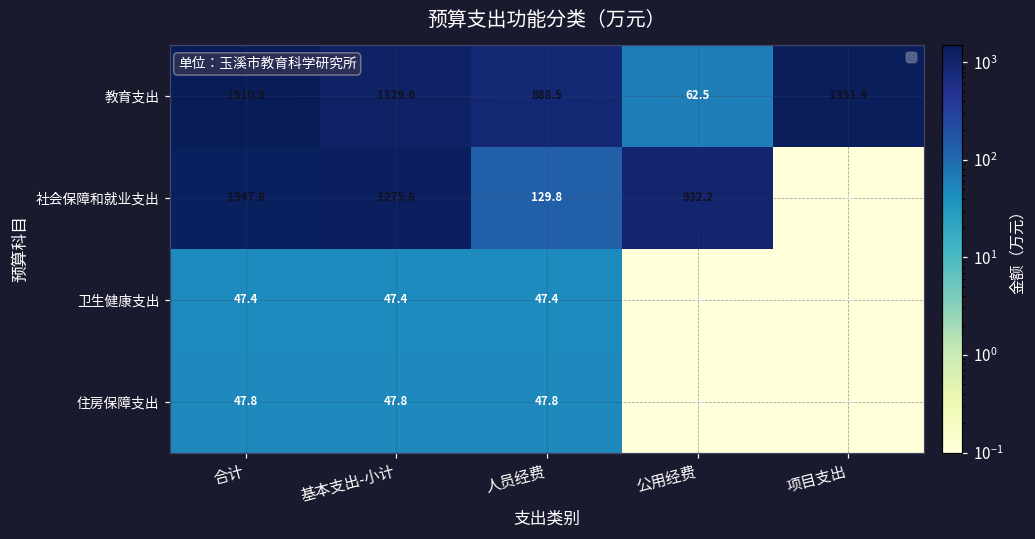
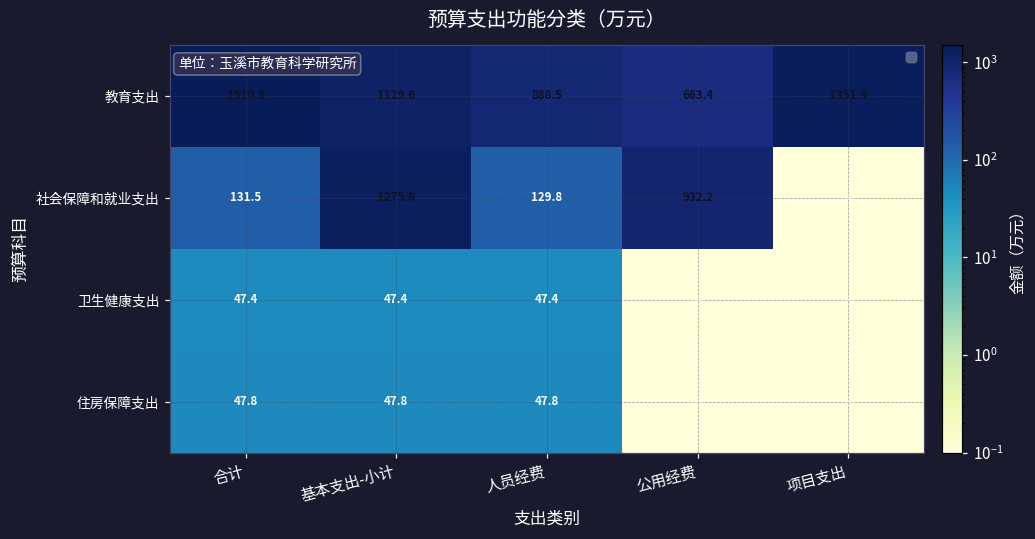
  {
    "教育支出": {
      "合计": 1510.8,
      "基本支出-小计": 1129.6,
      "人员经费": 888.5,
-     "公用经费": 62.5,
+     "公用经费": 663.4,
      "项目支出": 1351.4
    },
    "社会保障和就业支出": {
-     "合计": 1347.8,
+     "合计": 131.5,
      "基本支出-小计": 1275.8,
      "人员经费": 129.8,
      "公用经费": 932.2
    },
    "卫生健康支出": {
      "合计": 47.4,
      "基本支出-小计": 47.4,
      "人员经费": 47.4
    },
    "住房保障支出": {
      "合计": 47.8,
      "基本支出-小计": 47.8,
      "人员经费": 47.8
    }
  }
